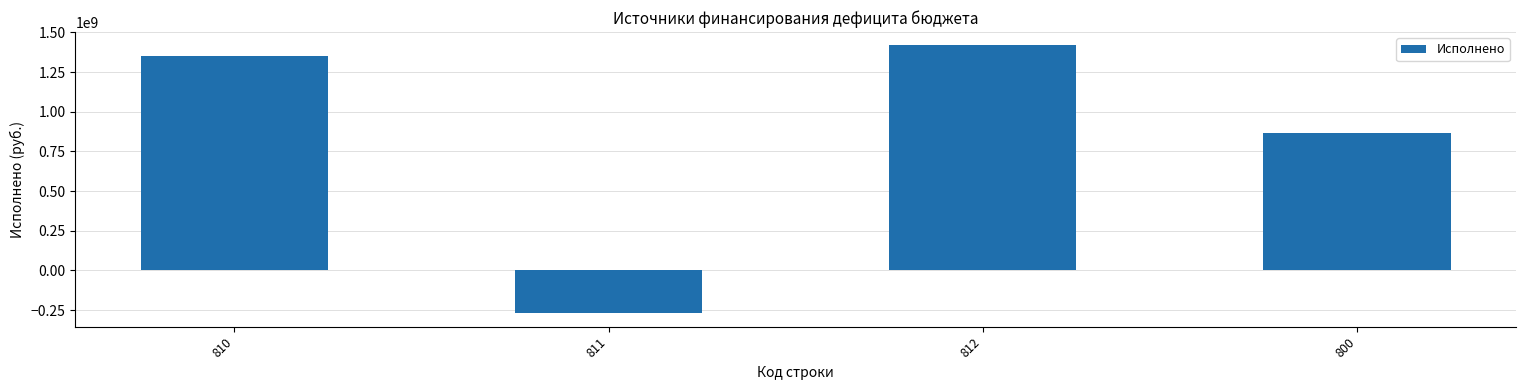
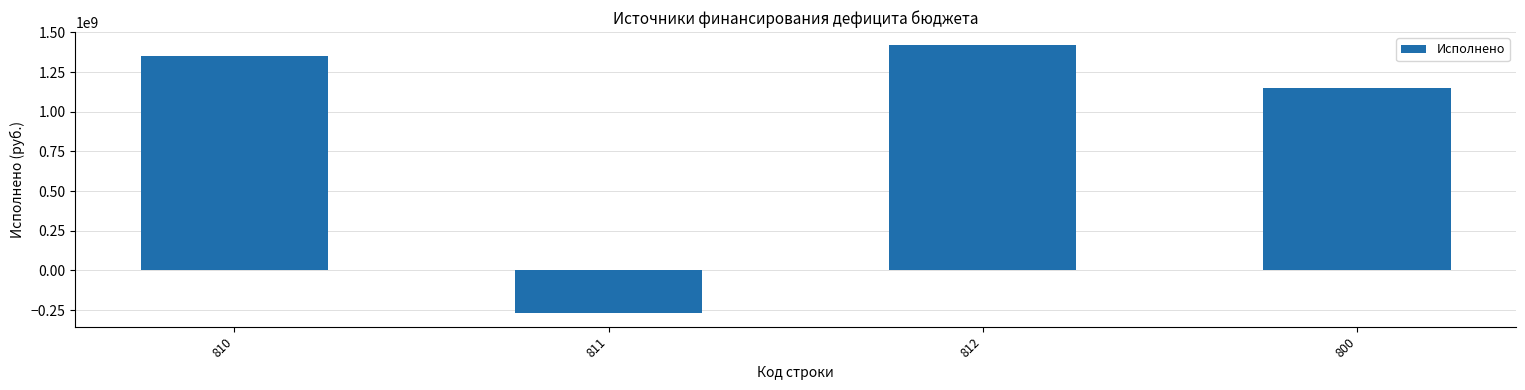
  {
    "810": 1350000000,
    "811": -270000000,
    "812": 1420000000,
-   "800": 870000000
+   "800": 1150000000
  }
